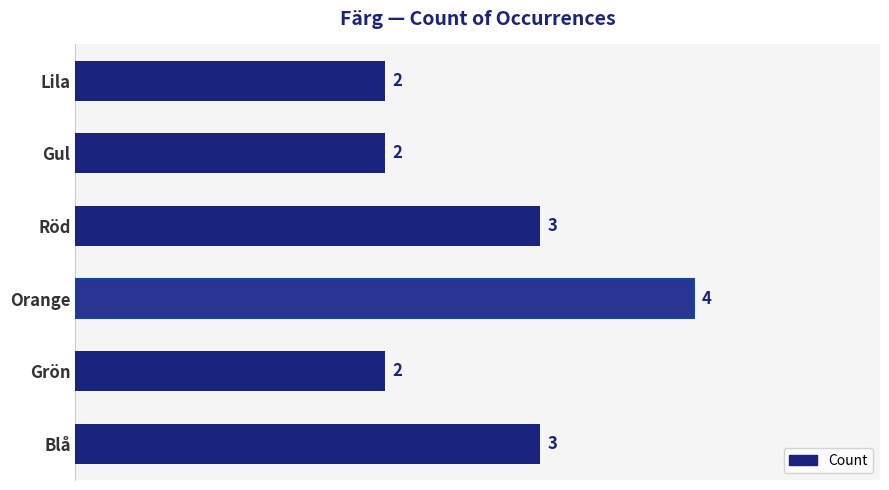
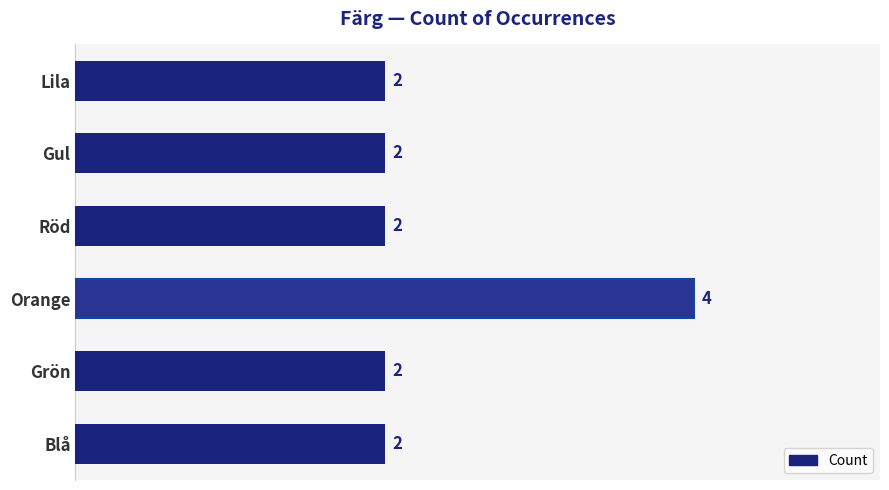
  {
    "Lila": 2,
    "Gul": 2,
-   "Röd": 3,
+   "Röd": 2,
    "Orange": 4,
    "Grön": 2,
-   "Blå": 3
+   "Blå": 2
  }
